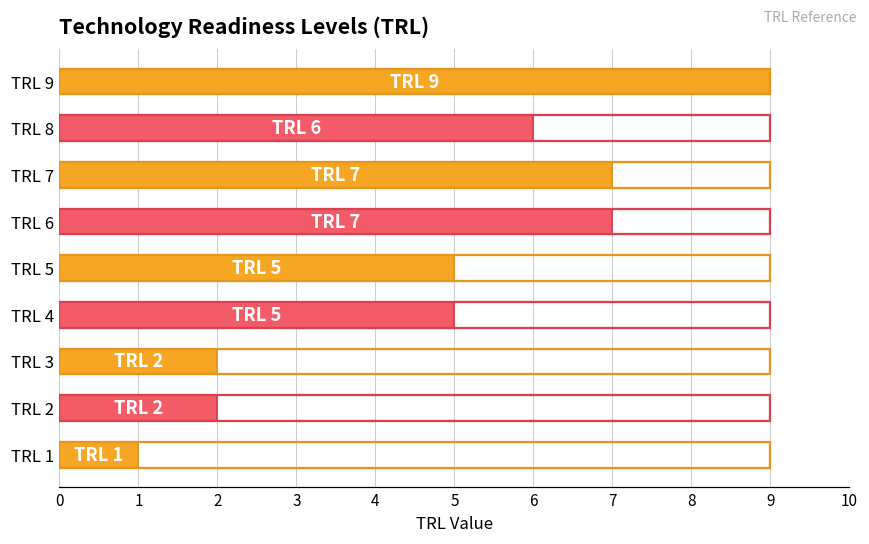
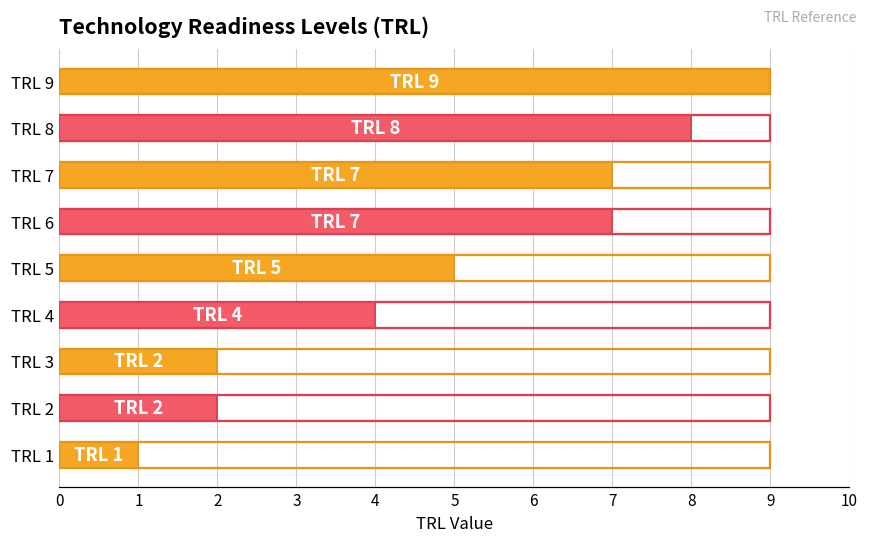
  {
    "TRL 9": 9,
-   "TRL 8": 6,
+   "TRL 8": 8,
    "TRL 7": 7,
    "TRL 6": 7,
    "TRL 5": 5,
-   "TRL 4": 5,
+   "TRL 4": 4,
    "TRL 3": 2,
    "TRL 2": 2,
    "TRL 1": 1
  }
